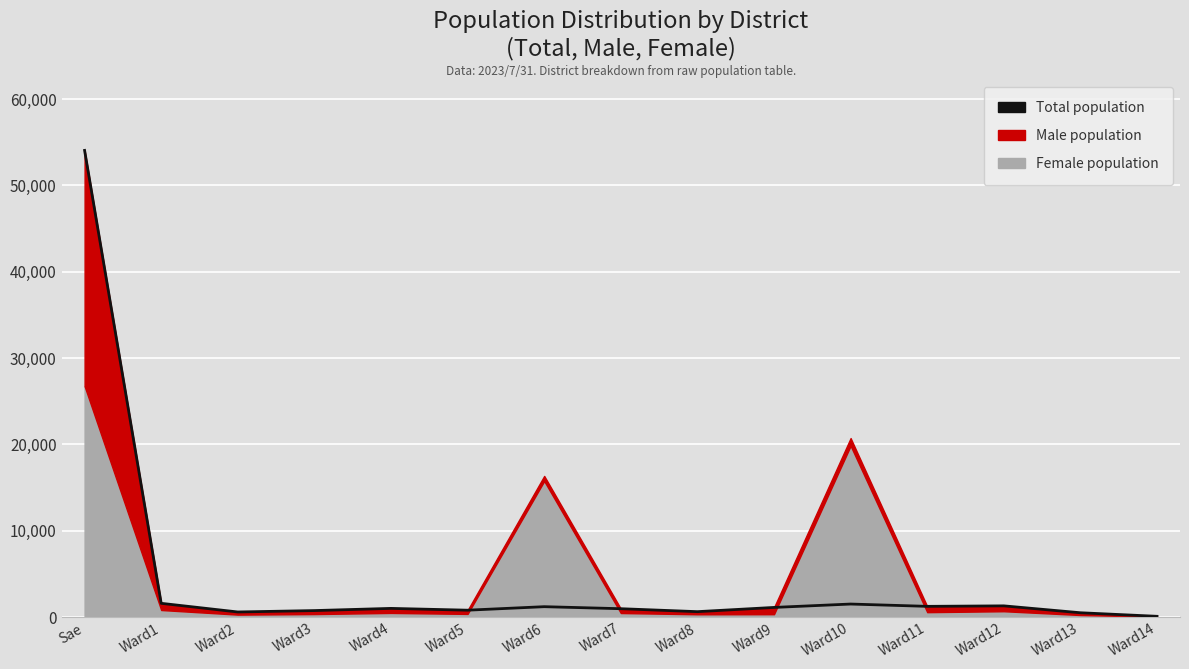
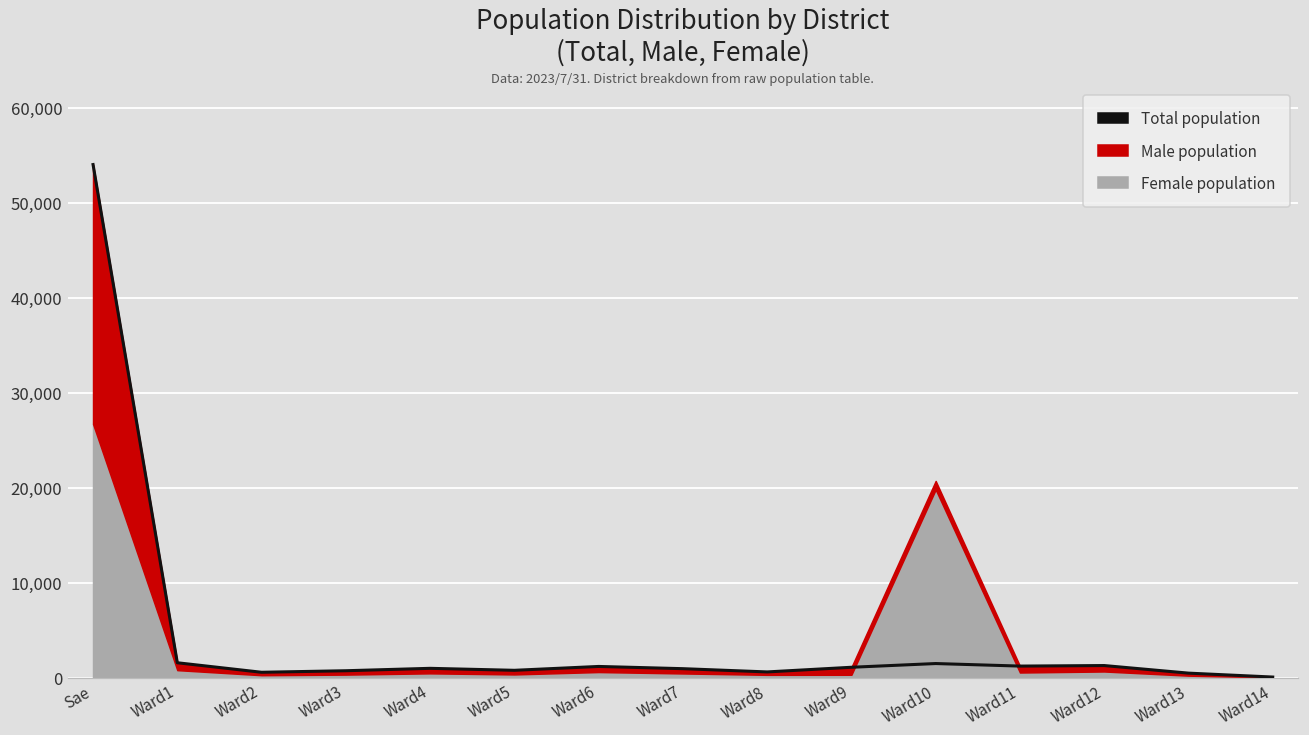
  {
    "Female population": {
-     "Ward6": "16,000"
+     "Ward6": "1,000"
    },
    "Total population": {
      "Ward10": "2,000"
    },
    "Male population": {
      "Ward10": "1,000"
    }
  }
